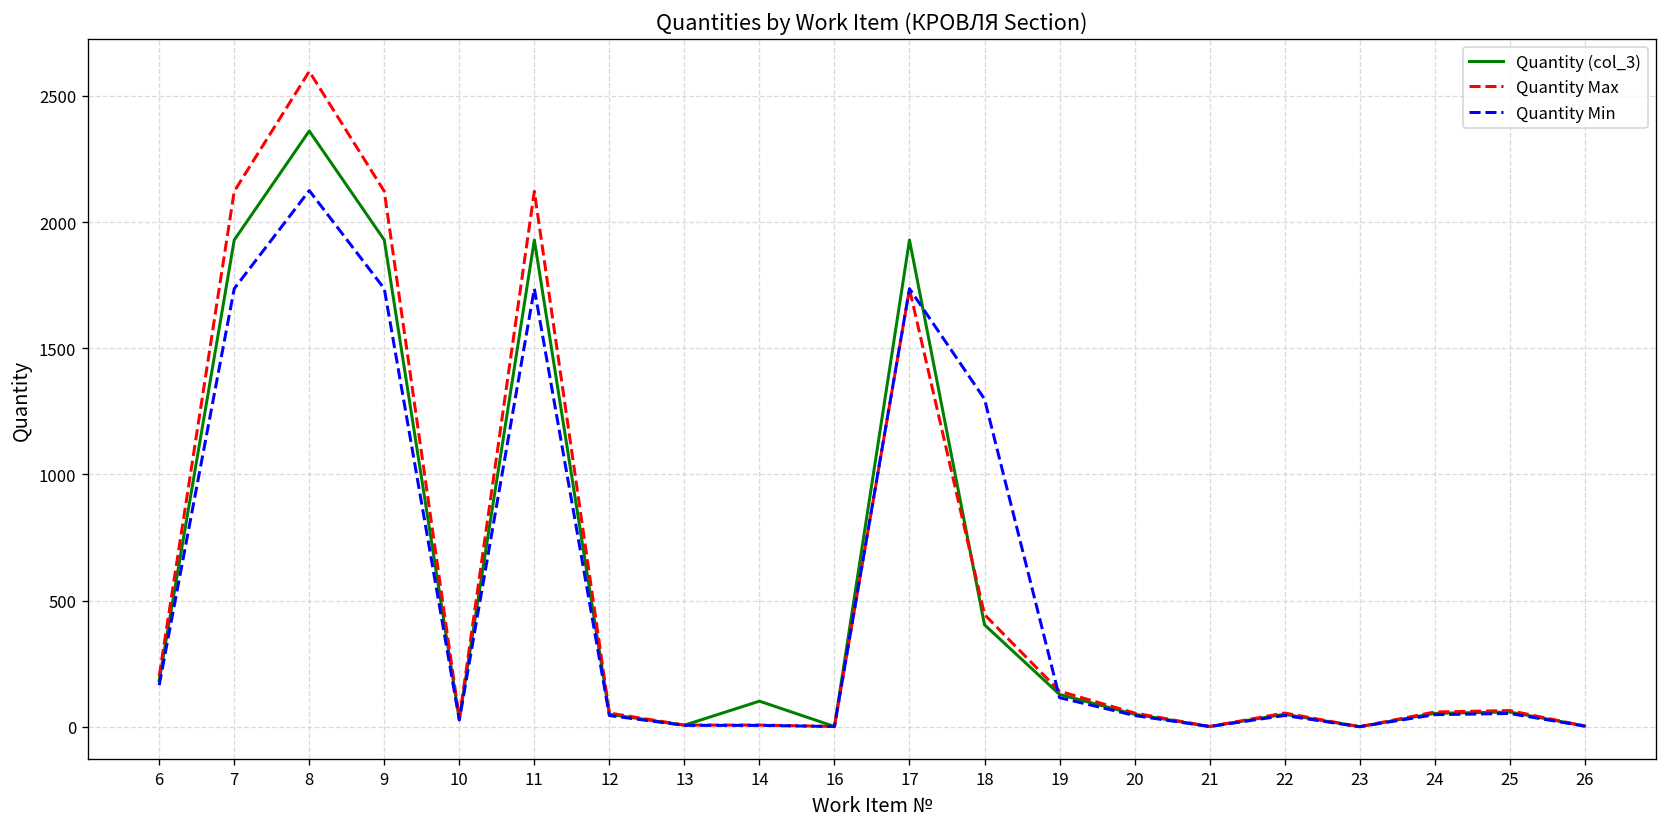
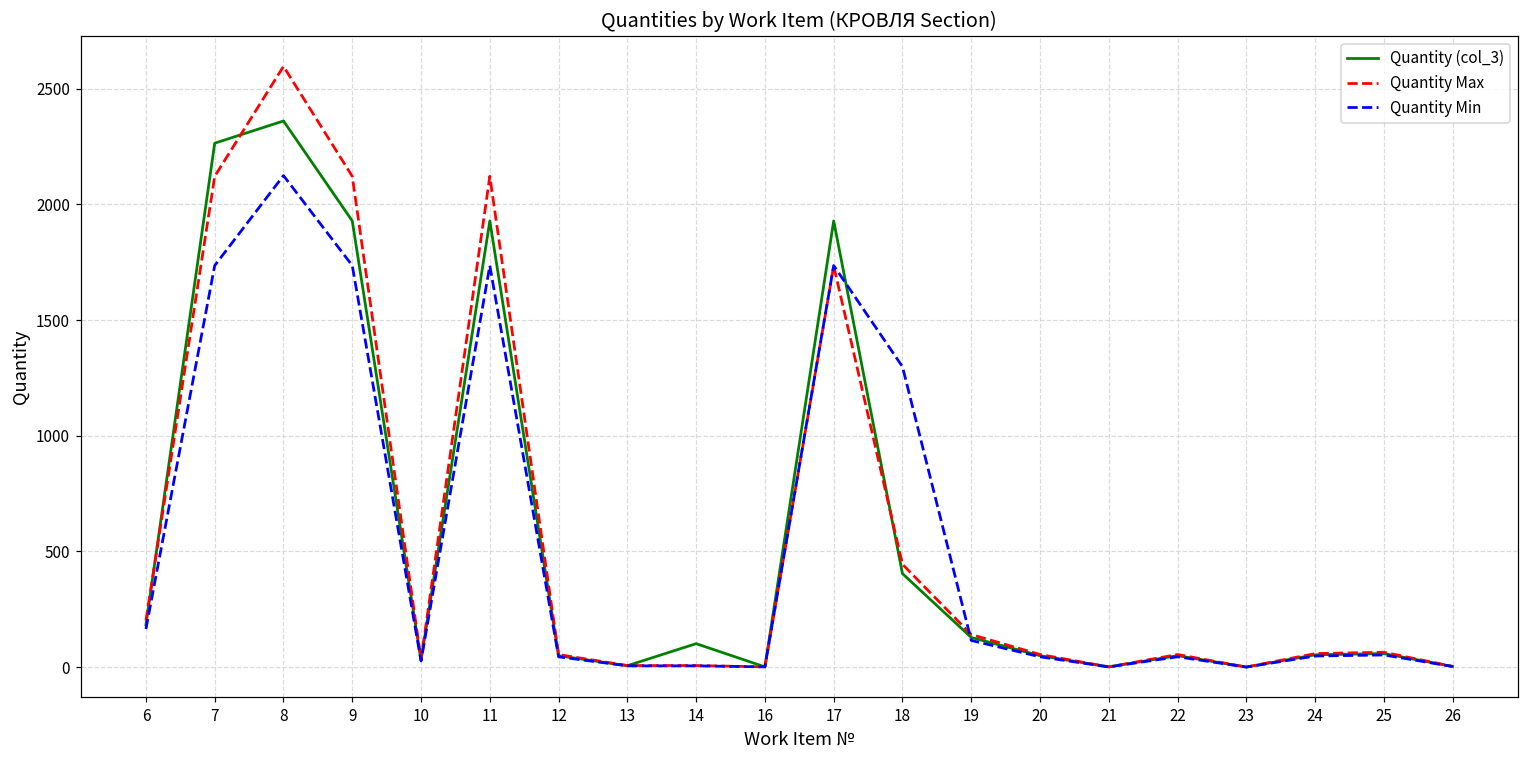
  {
    "Quantity (col_3)": {
      "6": 180,
-     "7": 1930,
+     "7": 2270,
      "8": 2360,
      "9": 1930,
      "11": 1930,
      "14": 100,
      "17": 1930,
      "18": 400,
      "19": 130
    },
    "Quantity Max": {
      "6": 200,
      "7": 2120,
      "8": 2600,
      "9": 2120,
      "11": 2120,
      "18": 440,
      "19": 140
    },
    "Quantity Min": {
      "6": 160,
      "7": 1740,
      "8": 2120,
      "9": 1740,
      "11": 1740,
      "18": 1300,
      "19": 120
    }
  }
